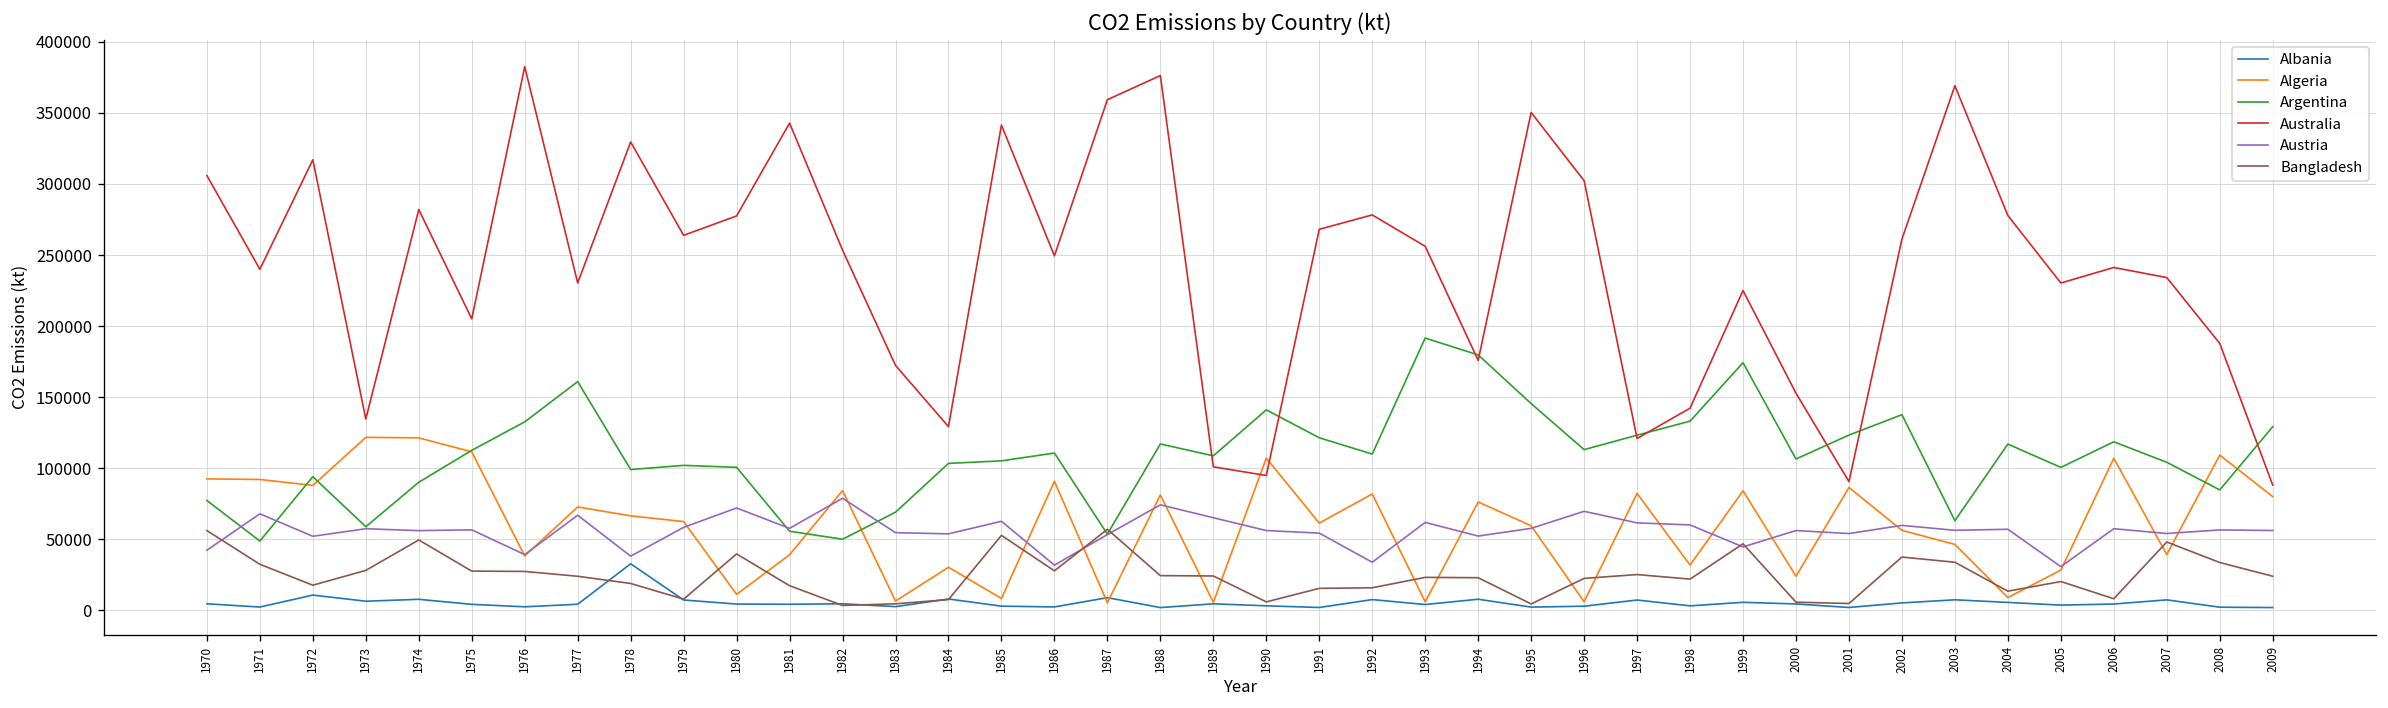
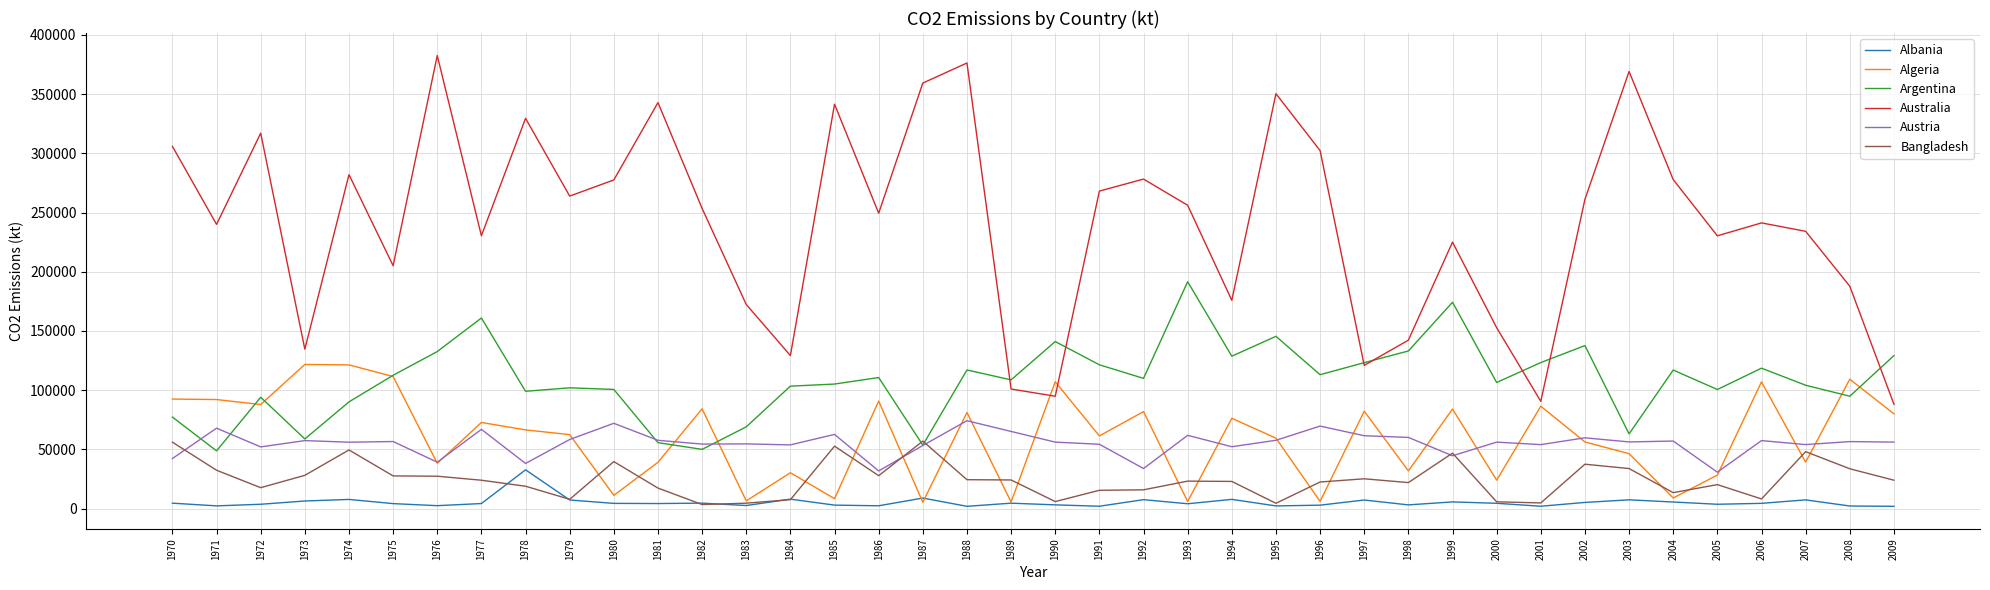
  {
    "Albania": {
      "1970": 5000,
      "1971": 2000,
-     "1972": 11000,
+     "1972": 4000,
      "1973": 6000,
      "1974": 8000,
      "1975": 4000,
      "1976": 3000,
      "1977": 4000,
      "1978": 33000,
      "1980": 4000,
      "1981": 4000,
      "1985": 3000,
      "1986": 2000,
      "1987": 9000,
      "1988": 2000,
      "1990": 3000,
      "1991": 2000,
      "1992": 8000,
      "1994": 8000,
      "1995": 2000,
      "1996": 3000,
      "1997": 7000,
      "1998": 3000,
      "1999": 6000,
      "2001": 2000,
      "2002": 5000,
      "2003": 7000,
      "2004": 6000,
      "2005": 4000,
      "2006": 5000,
      "2007": 7000,
      "2008": 2000,
      "2009": 2000
    },
    "Argentina": {
      "1970": 77000,
      "1971": 49000,
      "1972": 94000,
      "1974": 90000,
      "1976": 133000,
      "1977": 161000,
      "1978": 99000,
      "1979": 102000,
      "1980": 101000,
      "1982": 50000,
      "1983": 69000,
      "1984": 103000,
      "1985": 105000,
      "1986": 111000,
      "1988": 117000,
      "1989": 109000,
      "1990": 141000,
      "1991": 121000,
      "1992": 110000,
      "1993": 192000,
-     "1994": 180000,
+     "1994": 129000,
      "1995": 145000,
      "1996": 113000,
      "1997": 123000,
      "1998": 133000,
      "1999": 174000,
      "2000": 107000,
      "2001": 123000,
      "2002": 138000,
      "2003": 63000,
      "2004": 117000,
      "2005": 101000,
      "2006": 119000,
      "2007": 104000,
-     "2008": 85000,
+     "2008": 95000,
      "2009": 129000
    },
    "Austria": {
      "1970": 42000,
      "1971": 68000,
      "1972": 52000,
      "1974": 56000,
      "1975": 57000,
      "1977": 67000,
      "1978": 38000,
      "1979": 58000,
      "1980": 72000,
-     "1982": 79000,
+     "1982": 55000,
      "1983": 55000,
      "1984": 54000,
      "1985": 63000,
      "1986": 32000,
      "1988": 74000,
      "1989": 65000,
      "1990": 56000,
      "1991": 54000,
      "1992": 34000,
      "1993": 62000,
      "1994": 52000,
      "1996": 70000,
      "1997": 62000,
      "1998": 60000,
      "1999": 45000,
      "2000": 56000,
      "2001": 54000,
      "2002": 60000,
      "2003": 56000,
      "2004": 57000,
      "2005": 31000,
      "2006": 57000,
      "2007": 54000,
      "2008": 57000,
      "2009": 56000
    }
  }
